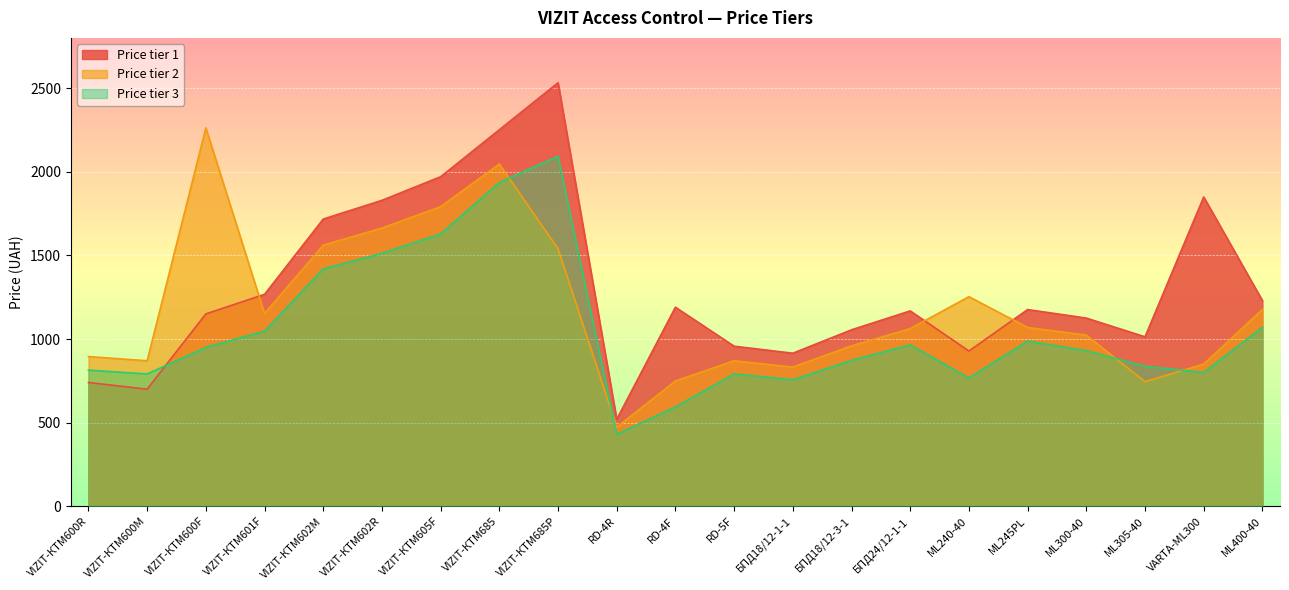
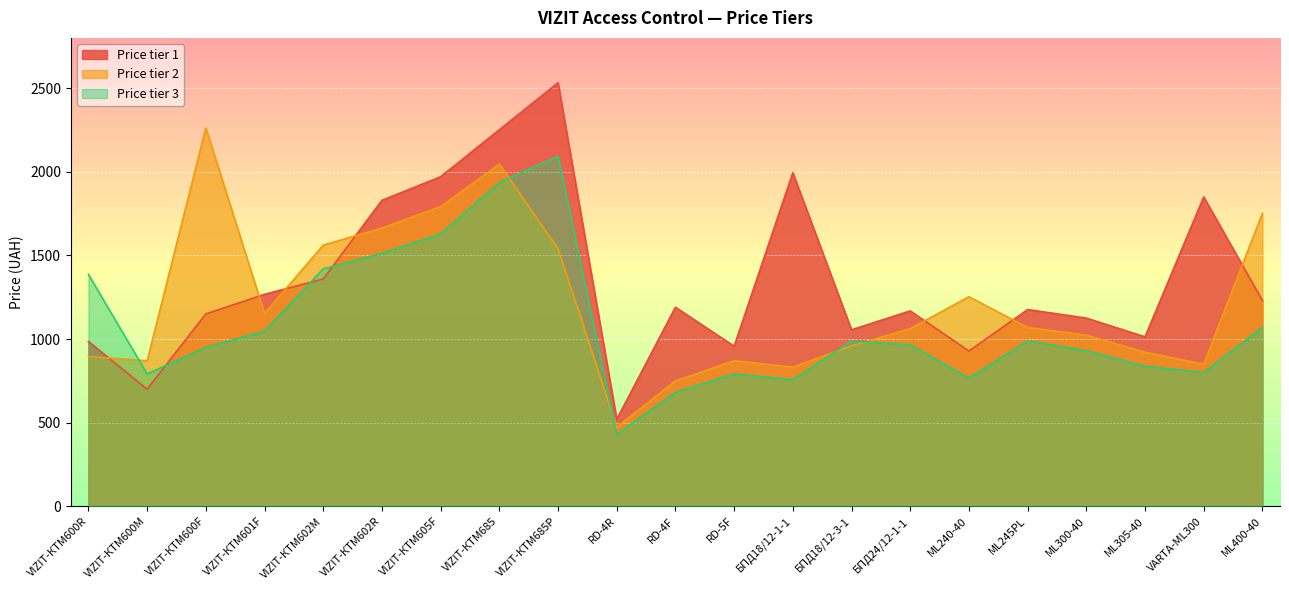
  {
    "Price tier 1": {
-     "VIZIT-КТМ600R": 740,
+     "VIZIT-КТМ600R": 990,
      "VIZIT-КТМ600М": 700,
      "VIZIT-КТМ600F": 1150,
      "VIZIT-КТМ601F": 1270,
-     "VIZIT-КТМ602M": 1720,
+     "VIZIT-КТМ602M": 1360,
      "VIZIT-КТМ602R": 1830,
      "VIZIT-КТМ605F": 1970,
      "VIZIT-КТМ685": 2250,
      "VIZIT-КТМ685P": 2530,
      "RD-4R": 520,
      "RD-4F": 1190,
      "RD-5F": 960,
-     "БПД18/12-1-1": 920,
+     "БПД18/12-1-1": 1990,
      "БПД18/12-3-1": 1060,
      "БПД24/12-1-1": 1170,
      "ML240-40": 930,
      "ML245PL": 1180,
      "ML300-40": 1130,
      "ML305-40": 1010,
      "VARTA-ML300": 1850,
      "ML400-40": 1230
    },
    "Price tier 2": {
      "VIZIT-КТМ600R": 900,
      "VIZIT-КТМ600М": 870,
      "VIZIT-КТМ600F": 2260,
      "VIZIT-КТМ601F": 1150,
      "VIZIT-КТМ602M": 1560,
      "VIZIT-КТМ602R": 1660,
      "VIZIT-КТМ605F": 1790,
      "VIZIT-КТМ685": 2050,
      "VIZIT-КТМ685P": 1540,
      "RD-4R": 470,
      "RD-4F": 750,
      "RD-5F": 870,
      "БПД18/12-1-1": 830,
      "БПД18/12-3-1": 960,
      "БПД24/12-1-1": 1060,
      "ML240-40": 1250,
      "ML245PL": 1070,
      "ML300-40": 1020,
-     "ML305-40": 750,
+     "ML305-40": 920,
      "VARTA-ML300": 850,
-     "ML400-40": 1180
+     "ML400-40": 1750
    },
    "Price tier 3": {
-     "VIZIT-КТМ600R": 810,
+     "VIZIT-КТМ600R": 1390,
      "VIZIT-КТМ600М": 790,
      "VIZIT-КТМ600F": 950,
      "VIZIT-КТМ601F": 1050,
      "VIZIT-КТМ602M": 1420,
      "VIZIT-КТМ602R": 1510,
      "VIZIT-КТМ605F": 1630,
      "VIZIT-КТМ685": 1940,
      "VIZIT-КТМ685P": 2090,
      "RD-4R": 430,
-     "RD-4F": 590,
+     "RD-4F": 680,
      "RD-5F": 790,
      "БПД18/12-1-1": 760,
-     "БПД18/12-3-1": 870,
+     "БПД18/12-3-1": 990,
      "БПД24/12-1-1": 970,
      "ML240-40": 770,
      "ML245PL": 990,
      "ML300-40": 930,
      "ML305-40": 840,
      "VARTA-ML300": 800,
      "ML400-40": 1070
    }
  }
